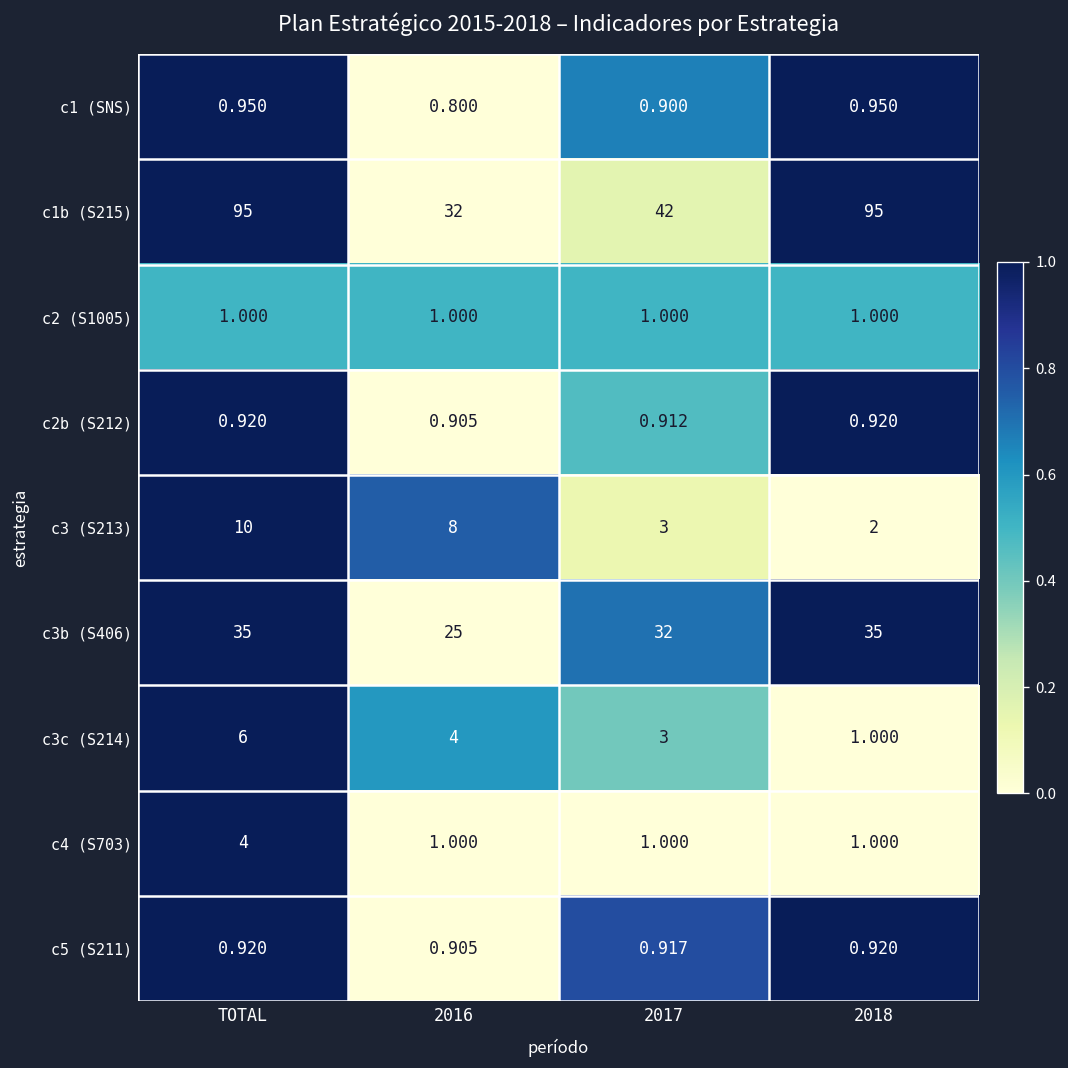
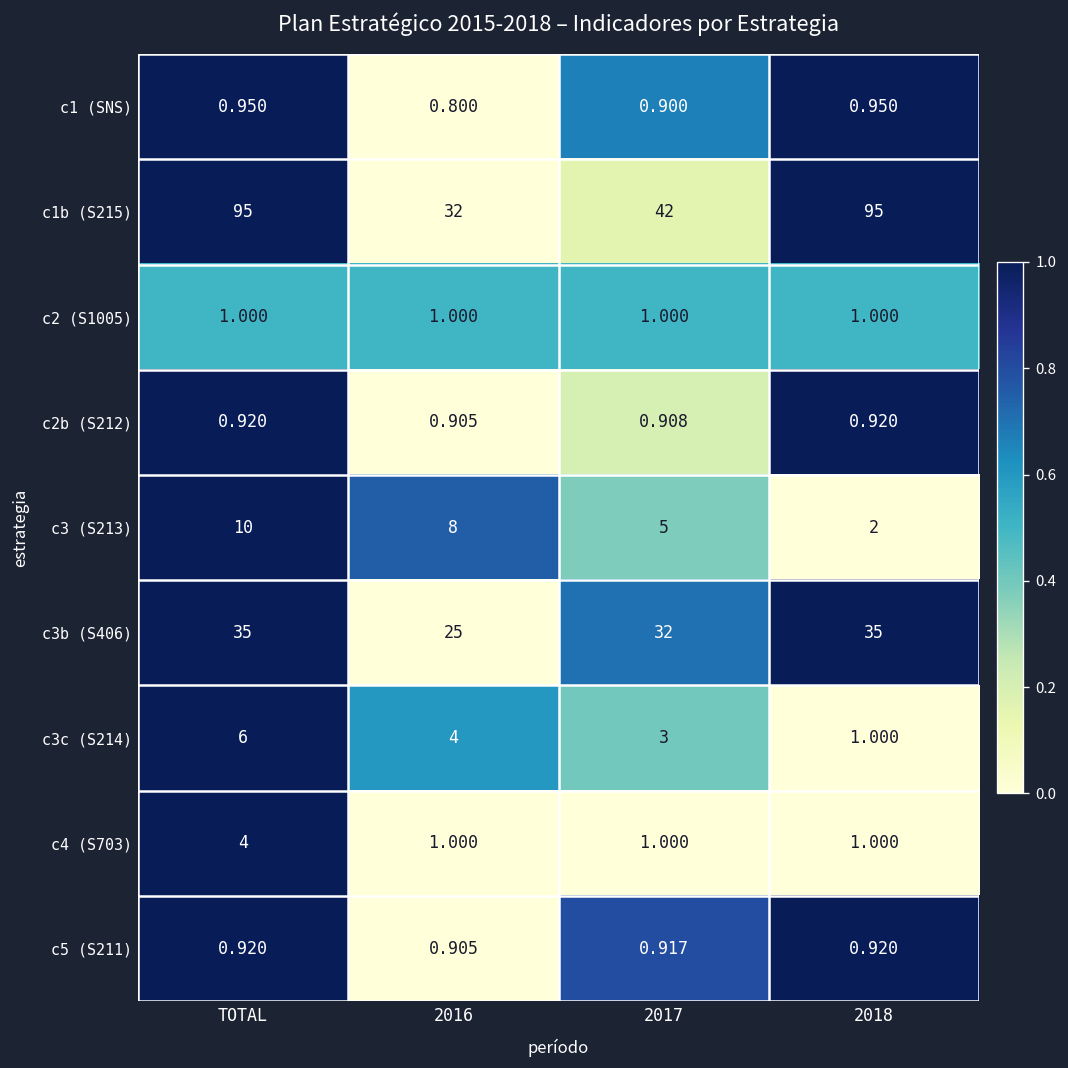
  {
    "c1 (SNS)": {
      "TOTAL": 0.950,
      "2016": 0.800,
      "2017": 0.900,
      "2018": 0.950
    },
    "c1b (S215)": {
      "TOTAL": 95,
      "2016": 32,
      "2017": 42,
      "2018": 95
    },
    "c2 (S1005)": {
      "TOTAL": 1.000,
      "2016": 1.000,
      "2017": 1.000,
      "2018": 1.000
    },
    "c2b (S212)": {
      "TOTAL": 0.920,
      "2016": 0.905,
-     "2017": 0.912,
+     "2017": 0.908,
      "2018": 0.920
    },
    "c3 (S213)": {
      "TOTAL": 10,
      "2016": 8,
-     "2017": 3,
+     "2017": 5,
      "2018": 2
    },
    "c3b (S406)": {
      "TOTAL": 35,
      "2016": 25,
      "2017": 32,
      "2018": 35
    },
    "c3c (S214)": {
      "TOTAL": 6,
      "2016": 4,
      "2017": 3,
      "2018": 1.000
    },
    "c4 (S703)": {
      "TOTAL": 4,
      "2016": 1.000,
      "2017": 1.000,
      "2018": 1.000
    },
    "c5 (S211)": {
      "TOTAL": 0.920,
      "2016": 0.905,
      "2017": 0.917,
      "2018": 0.920
    }
  }
